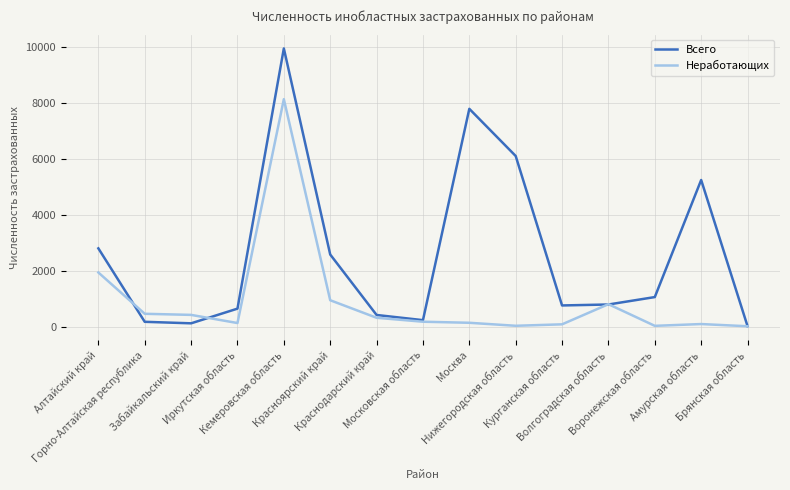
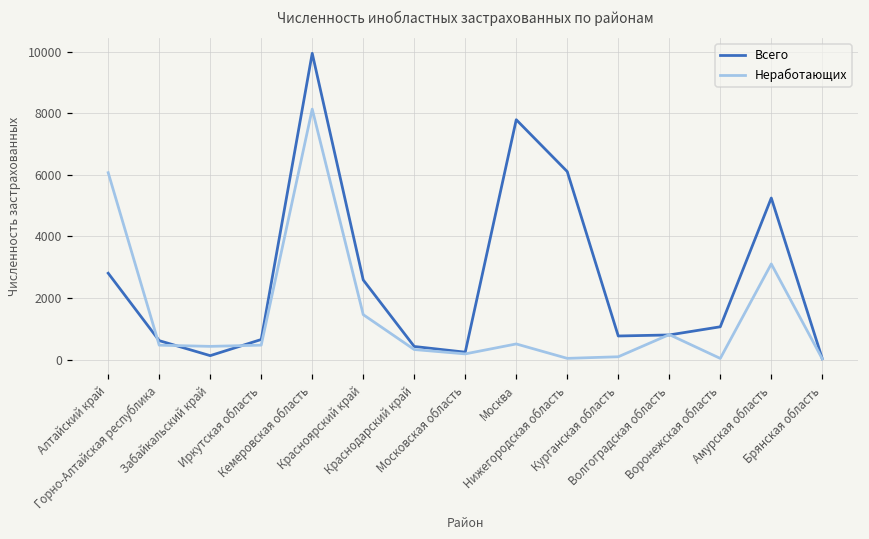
  {
    "Всего": {
      "Алтайский край": 2800,
-     "Горно-Алтайская республика": 200,
+     "Горно-Алтайская республика": 600,
      "Забайкальский край": 100,
      "Иркутская область": 700,
      "Кемеровская область": 9900,
      "Красноярский край": 2600,
      "Краснодарский край": 400,
      "Москва": 7800,
      "Нижегородская область": 6100,
      "Курганская область": 800,
      "Воронежская область": 1100,
      "Амурская область": 5200
    },
    "Неработающих": {
-     "Алтайский край": 1900,
+     "Алтайский край": 6100,
      "Горно-Алтайская республика": 500,
      "Забайкальский край": 400,
-     "Иркутская область": 100,
+     "Иркутская область": 500,
      "Кемеровская область": 8100,
-     "Красноярский край": 1000,
+     "Красноярский край": 1500,
      "Краснодарский край": 300,
-     "Москва": 100,
+     "Москва": 500,
      "Нижегородская область": 0,
      "Курганская область": 100,
      "Воронежская область": 0,
-     "Амурская область": 100
+     "Амурская область": 3100
    }
  }
